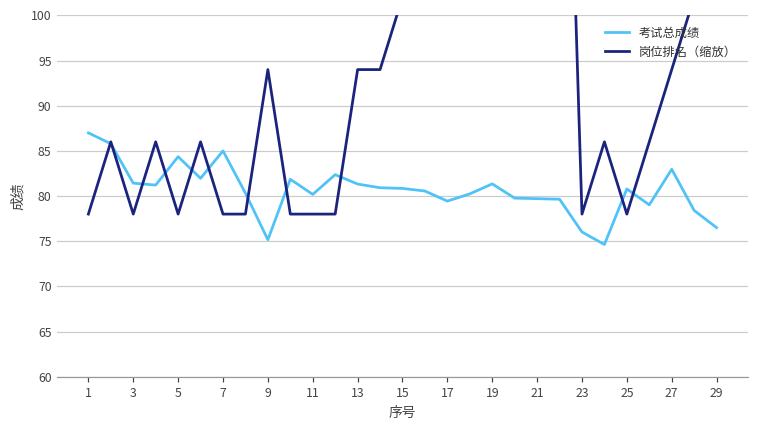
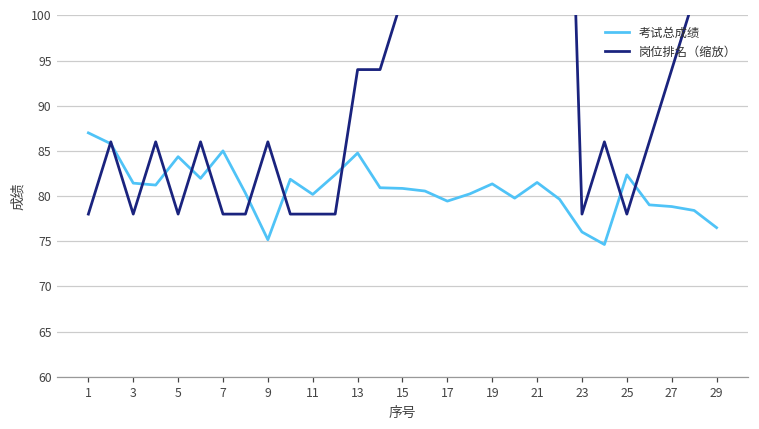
  {
    "考试总成绩": {
      "1": 87,
      "3": 81,
      "5": 84,
      "7": 85,
      "9": 75,
      "11": 80,
-     "13": 81,
+     "13": 85,
      "15": 81,
      "17": 79,
      "19": 81,
-     "21": 80,
+     "21": 82,
      "23": 76,
-     "25": 81,
-     "27": 83,
+     "25": 82,
+     "27": 79,
      "29": 76
    },
    "岗位排名（缩放）": {
      "1": 78,
      "3": 78,
      "5": 78,
      "7": 78,
-     "9": 94,
+     "9": 86,
      "11": 78,
      "13": 94,
      "23": 78,
      "25": 78,
      "27": 94
    }
  }
